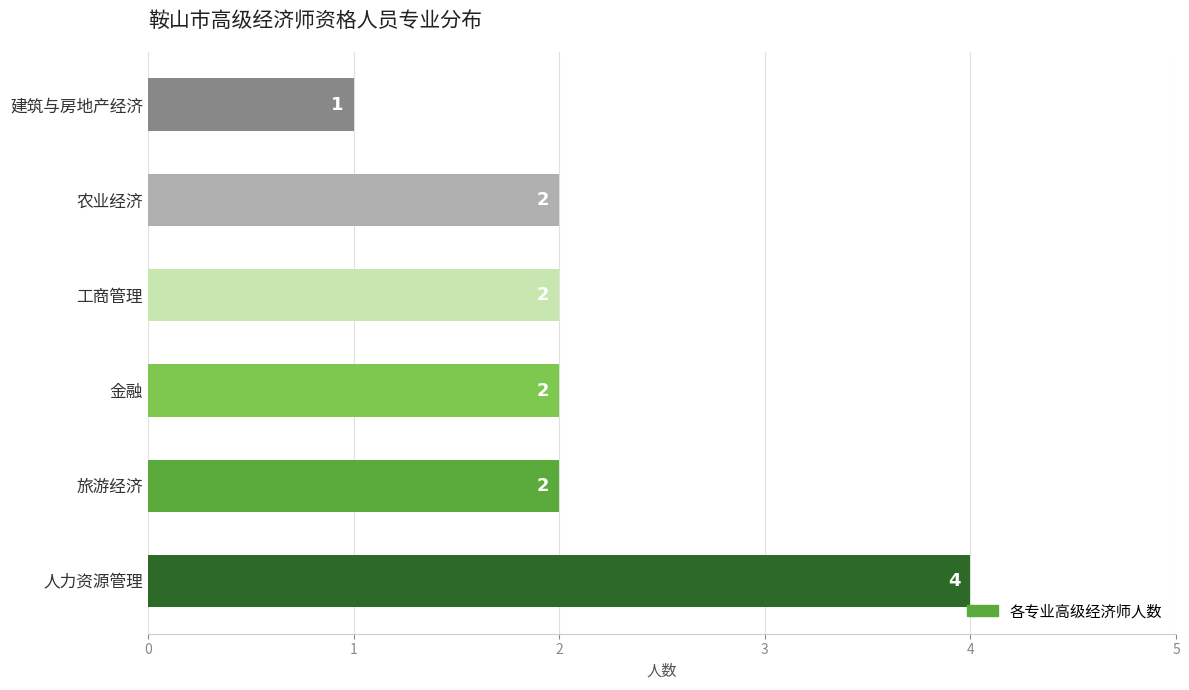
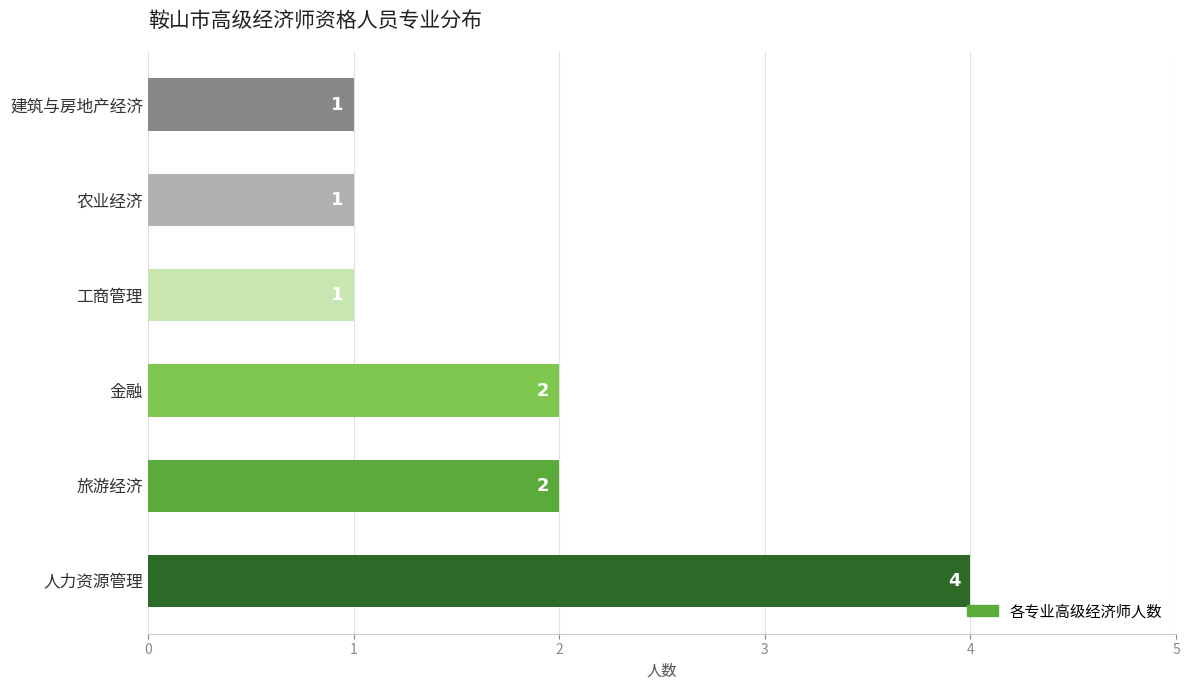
  {
    "建筑与房地产经济": 1,
-   "农业经济": 2,
-   "工商管理": 2,
+   "农业经济": 1,
+   "工商管理": 1,
    "金融": 2,
    "旅游经济": 2,
    "人力资源管理": 4
  }
